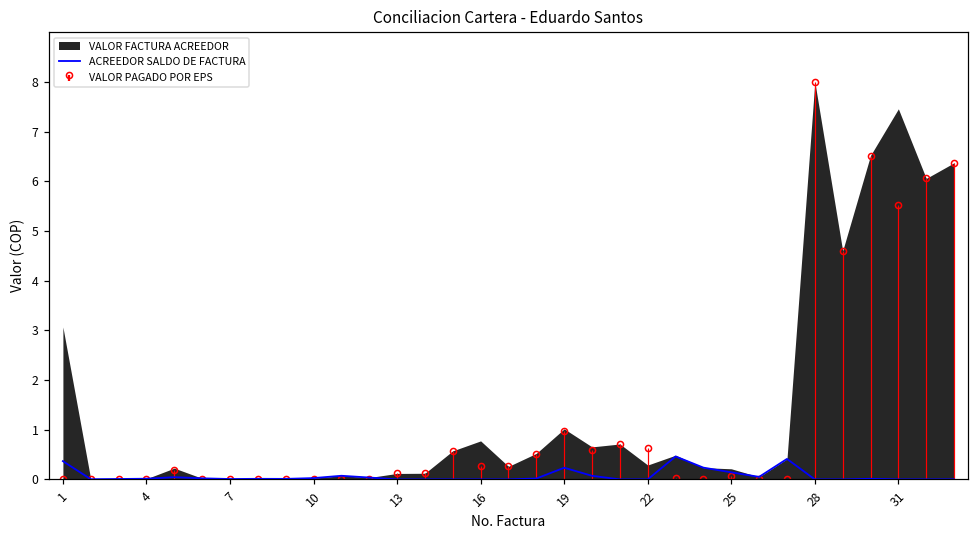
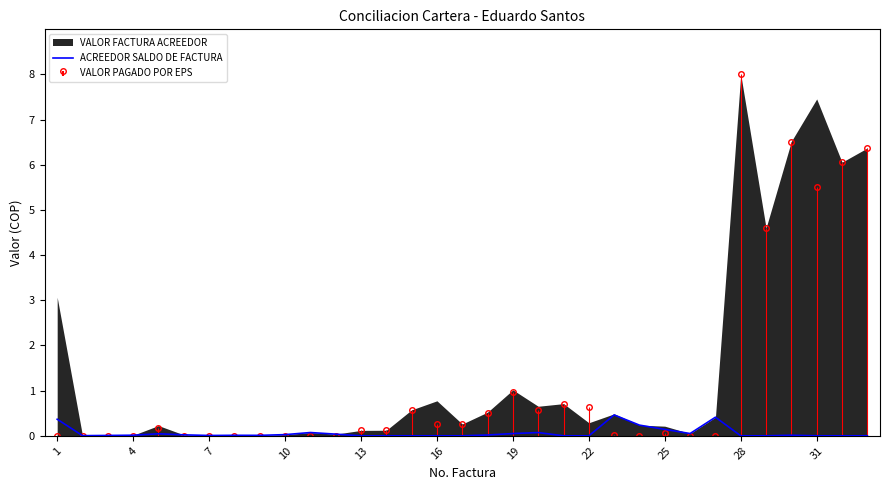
  {
    "ACREEDOR SALDO DE FACTURA": {
      "1": 0.4,
      "13": 0.0,
      "16": 0.0,
-     "19": 0.2,
+     "19": 0.1,
      "22": 0.0,
      "25": 0.1,
      "28": 0.0,
      "31": 0.0
    },
    "VALOR FACTURA ACREEDOR": {
      "1": 3.1,
      "16": 0.8,
      "22": 0.3,
      "25": 0.2,
      "31": 7.5
    }
  }
